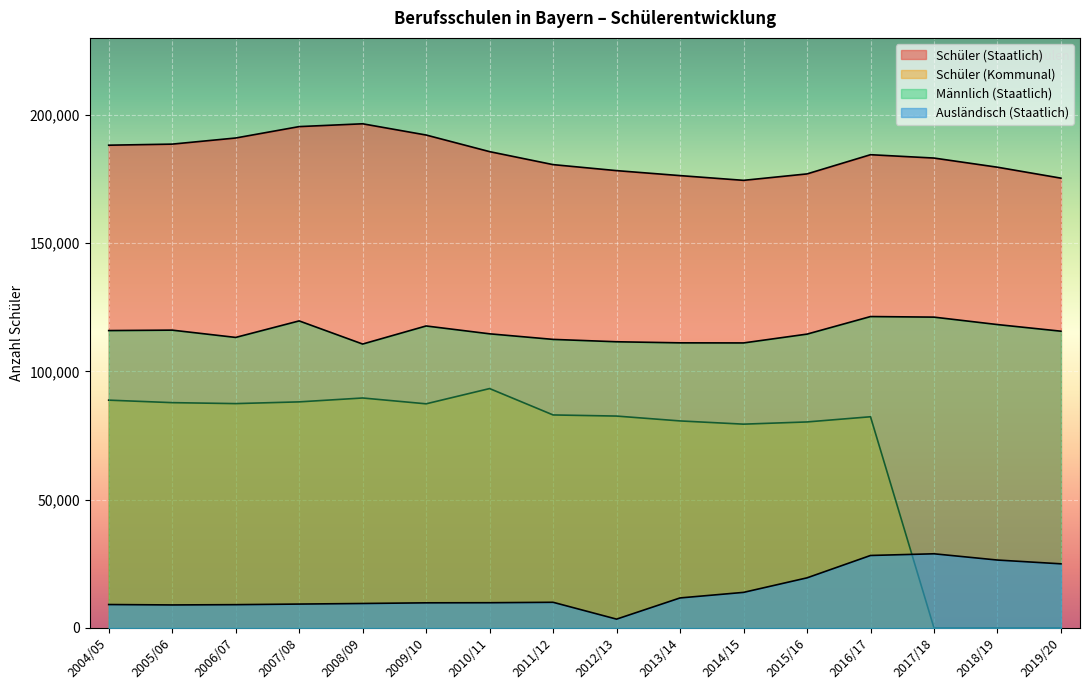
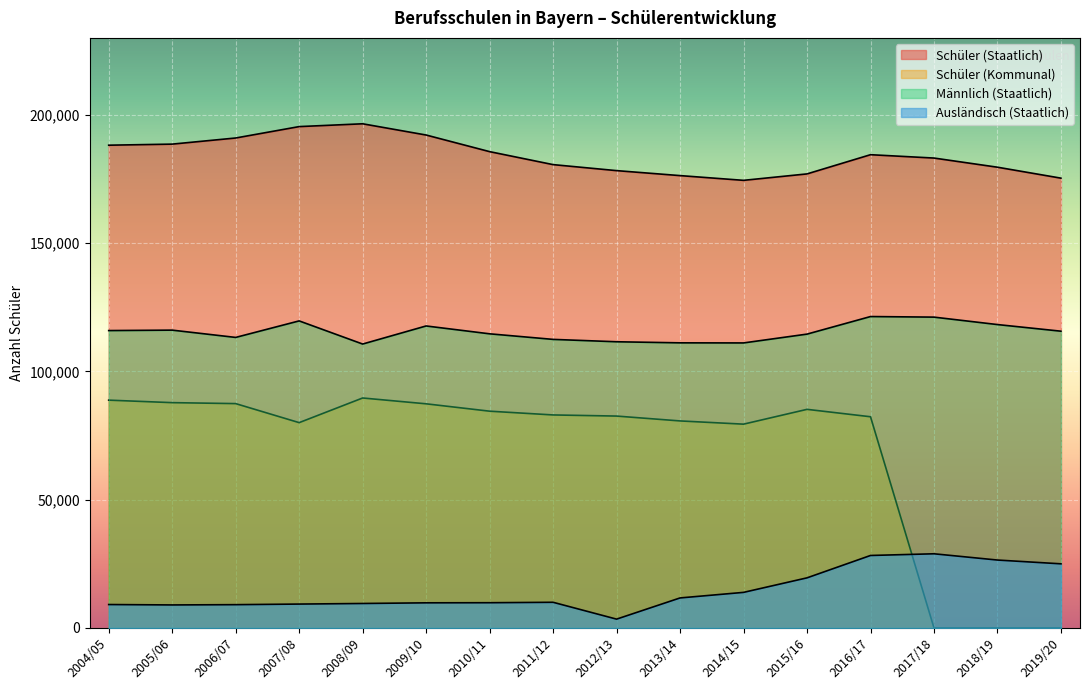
  {
    "Schüler (Staatlich)": {
      "2004/05": "188,000",
      "2005/06": "189,000",
      "2006/07": "191,000",
      "2007/08": "195,000",
      "2008/09": "197,000",
      "2009/10": "192,000",
      "2010/11": "186,000",
      "2011/12": "181,000",
      "2012/13": "178,000",
      "2013/14": "176,000",
      "2014/15": "174,000",
      "2015/16": "177,000",
      "2016/17": "184,000",
      "2017/18": "183,000",
      "2018/19": "180,000",
      "2019/20": "175,000"
    },
    "Schüler (Kommunal)": {
      "2004/05": "89,000",
      "2005/06": "88,000",
      "2006/07": "87,000",
-     "2007/08": "88,000",
+     "2007/08": "80,000",
      "2008/09": "90,000",
      "2009/10": "87,000",
-     "2010/11": "93,000",
+     "2010/11": "84,000",
      "2011/12": "83,000",
      "2012/13": "83,000",
      "2013/14": "81,000",
      "2014/15": "79,000",
-     "2015/16": "80,000",
+     "2015/16": "85,000",
      "2016/17": "82,000",
      "2017/18": "0",
      "2018/19": "0",
      "2019/20": "0"
    },
    "Männlich (Staatlich)": {
      "2004/05": "116,000",
      "2005/06": "116,000",
      "2006/07": "113,000",
      "2007/08": "120,000",
      "2008/09": "111,000",
      "2009/10": "118,000",
      "2010/11": "115,000",
      "2011/12": "112,000",
      "2012/13": "112,000",
      "2013/14": "111,000",
      "2014/15": "111,000",
      "2015/16": "115,000",
      "2016/17": "121,000",
      "2017/18": "121,000",
      "2018/19": "118,000",
      "2019/20": "116,000"
    },
    "Ausländisch (Staatlich)": {
      "2004/05": "9,000",
      "2005/06": "9,000",
      "2006/07": "9,000",
      "2007/08": "9,000",
      "2008/09": "10,000",
      "2009/10": "10,000",
      "2010/11": "10,000",
      "2011/12": "10,000",
      "2012/13": "3,000",
      "2013/14": "12,000",
      "2014/15": "14,000",
      "2015/16": "20,000",
      "2016/17": "28,000",
      "2017/18": "29,000",
      "2018/19": "26,000",
      "2019/20": "25,000"
    }
  }
